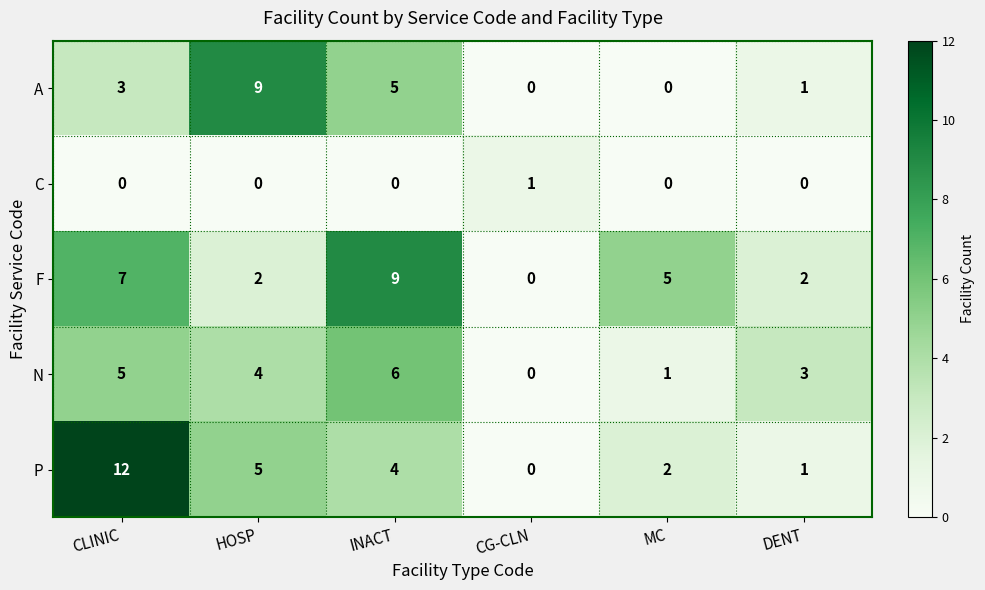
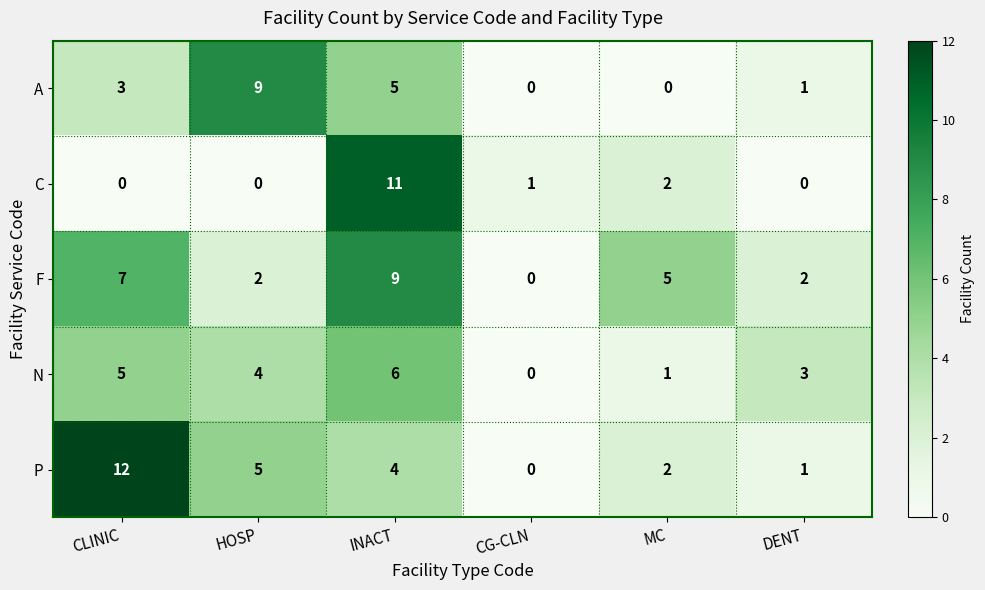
  {
    "A": {
      "CLINIC": 3,
      "HOSP": 9,
      "INACT": 5,
      "CG-CLN": 0,
      "MC": 0,
      "DENT": 1
    },
    "C": {
      "CLINIC": 0,
      "HOSP": 0,
-     "INACT": 0,
+     "INACT": 11,
      "CG-CLN": 1,
-     "MC": 0,
+     "MC": 2,
      "DENT": 0
    },
    "F": {
      "CLINIC": 7,
      "HOSP": 2,
      "INACT": 9,
      "CG-CLN": 0,
      "MC": 5,
      "DENT": 2
    },
    "N": {
      "CLINIC": 5,
      "HOSP": 4,
      "INACT": 6,
      "CG-CLN": 0,
      "MC": 1,
      "DENT": 3
    },
    "P": {
      "CLINIC": 12,
      "HOSP": 5,
      "INACT": 4,
      "CG-CLN": 0,
      "MC": 2,
      "DENT": 1
    }
  }
